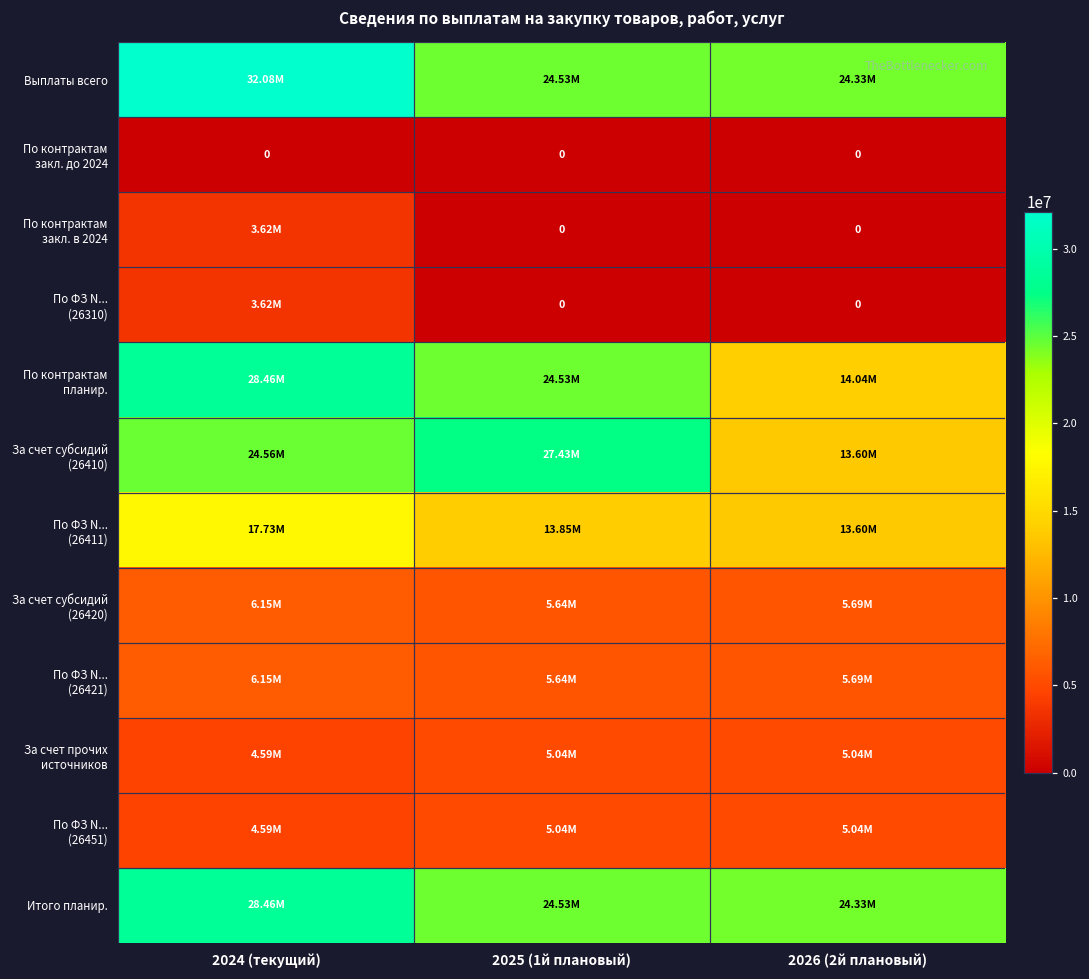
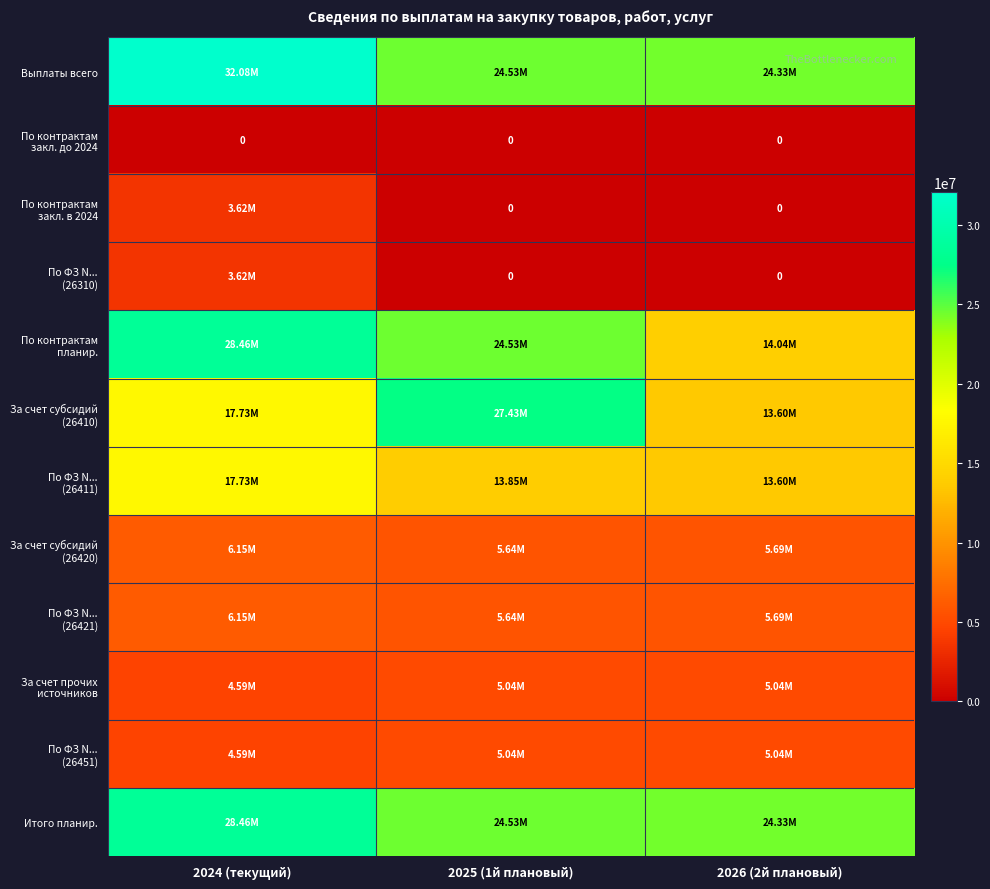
  {
    "Выплаты всего": {
      "2024 (текущий)": "32.08M",
      "2025 (1й плановый)": "24.53M"
    },
    "По контрактам закл. до 2024": {
      "2024 (текущий)": "0",
      "2025 (1й плановый)": "0",
      "2026 (2й плановый)": "0"
    },
    "По контрактам закл. в 2024": {
      "2024 (текущий)": "3.62M",
      "2025 (1й плановый)": "0",
      "2026 (2й плановый)": "0"
    },
    "По ФЗ N... (26310)": {
      "2024 (текущий)": "3.62M",
      "2025 (1й плановый)": "0",
      "2026 (2й плановый)": "0"
    },
    "По контрактам планир.": {
      "2024 (текущий)": "28.46M",
      "2025 (1й плановый)": "24.53M",
      "2026 (2й плановый)": "14.04M"
    },
    "За счет субсидий (26410)": {
-     "2024 (текущий)": "24.56M",
+     "2024 (текущий)": "17.73M",
      "2025 (1й плановый)": "27.43M",
      "2026 (2й плановый)": "13.60M"
    },
    "По ФЗ N... (26411)": {
      "2024 (текущий)": "17.73M",
      "2025 (1й плановый)": "13.85M",
      "2026 (2й плановый)": "13.60M"
    },
    "За счет субсидий (26420)": {
      "2024 (текущий)": "6.15M",
      "2025 (1й плановый)": "5.64M",
      "2026 (2й плановый)": "5.69M"
    },
    "По ФЗ N... (26421)": {
      "2024 (текущий)": "6.15M",
      "2025 (1й плановый)": "5.64M",
      "2026 (2й плановый)": "5.69M"
    },
    "За счет прочих источников": {
      "2024 (текущий)": "4.59M",
      "2025 (1й плановый)": "5.04M",
      "2026 (2й плановый)": "5.04M"
    },
    "По ФЗ N... (26451)": {
      "2024 (текущий)": "4.59M",
      "2025 (1й плановый)": "5.04M",
      "2026 (2й плановый)": "5.04M"
    },
    "Итого планир.": {
      "2024 (текущий)": "28.46M",
      "2025 (1й плановый)": "24.53M",
      "2026 (2й плановый)": "24.33M"
    }
  }
